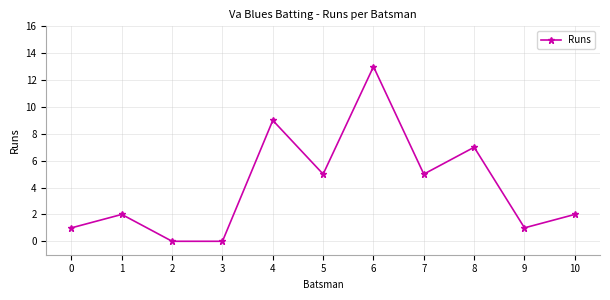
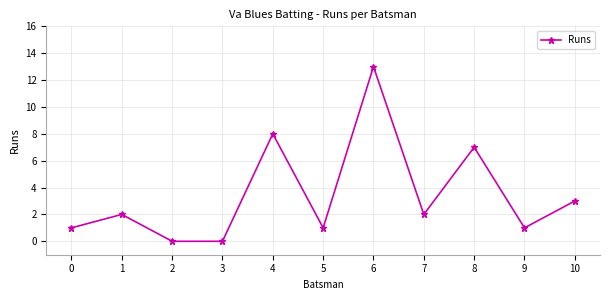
  {
    "0": 1,
    "1": 2,
    "2": 0,
    "3": 0,
-   "4": 9,
-   "5": 5,
+   "4": 8,
+   "5": 1,
    "6": 13,
-   "7": 5,
+   "7": 2,
    "8": 7,
    "9": 1,
-   "10": 2
+   "10": 3
  }
